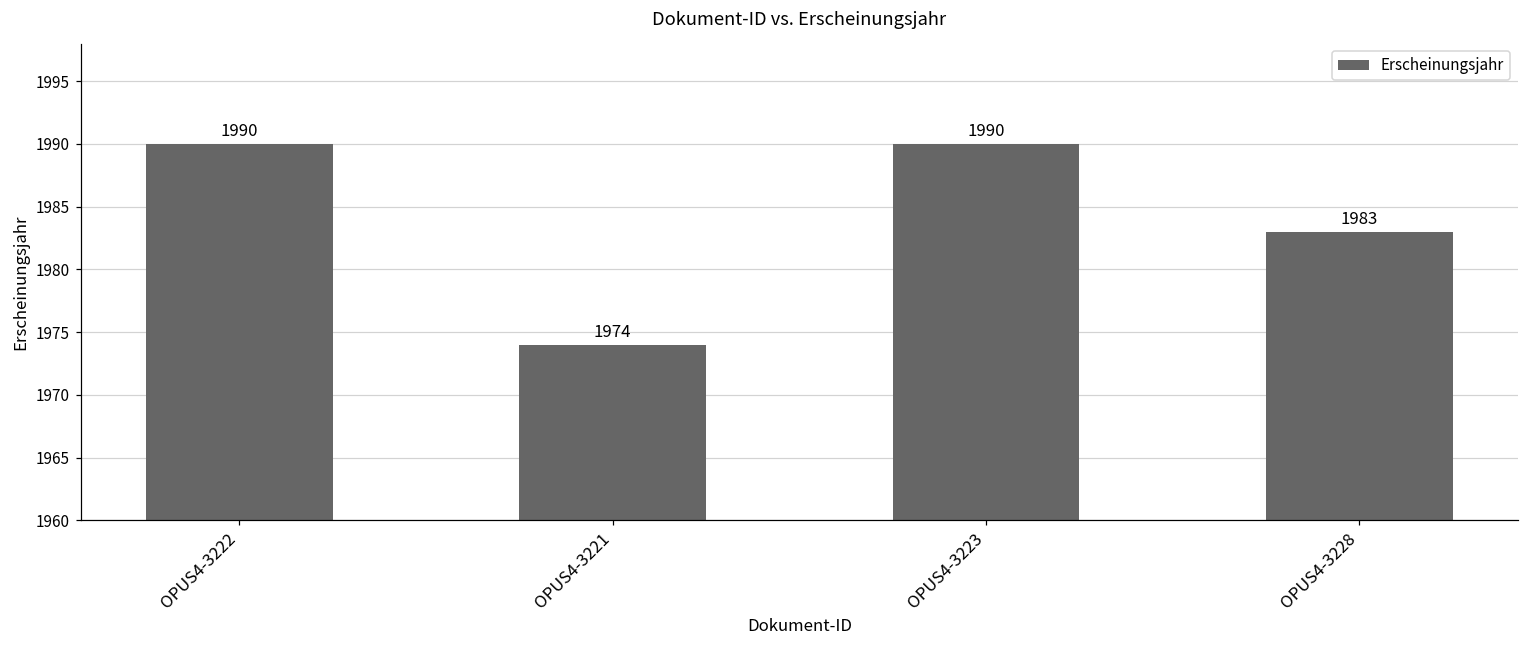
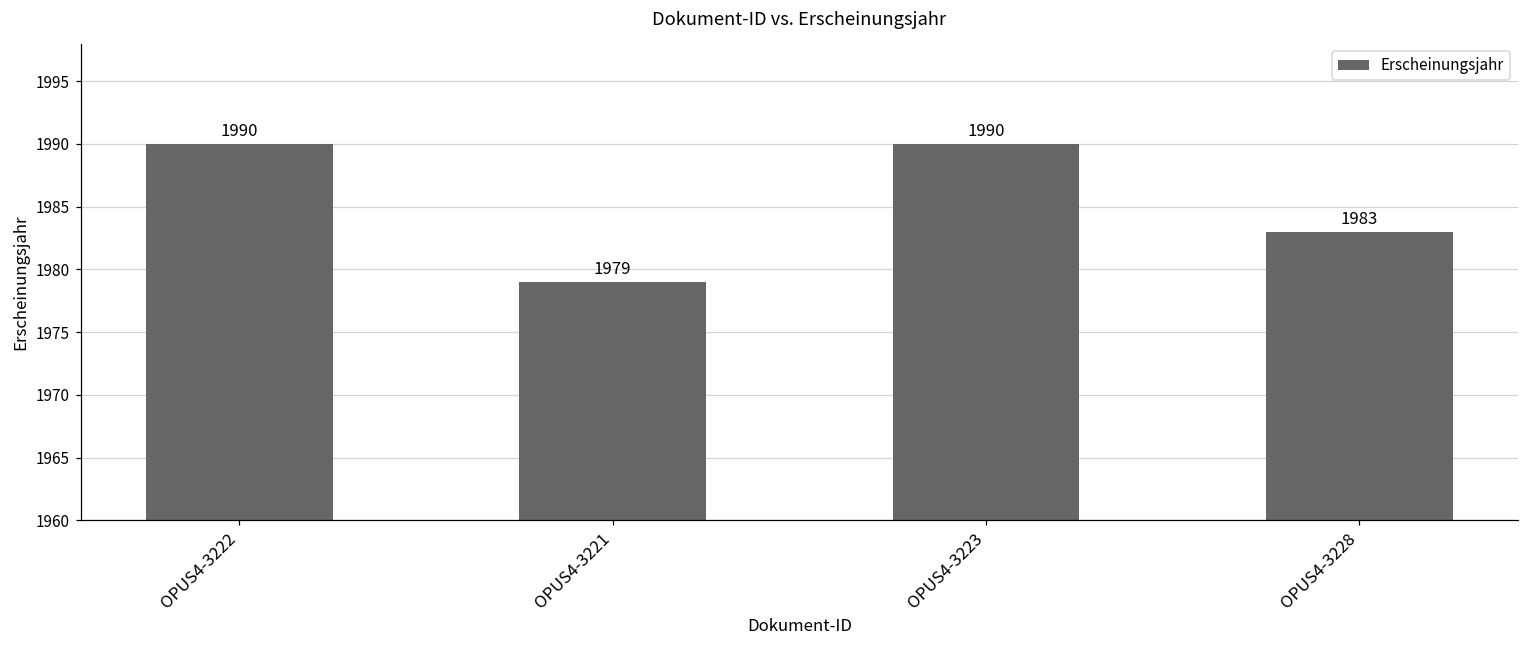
  {
    "OPUS4-3222": 1990,
-   "OPUS4-3221": 1974,
+   "OPUS4-3221": 1979,
    "OPUS4-3223": 1990,
    "OPUS4-3228": 1983
  }
